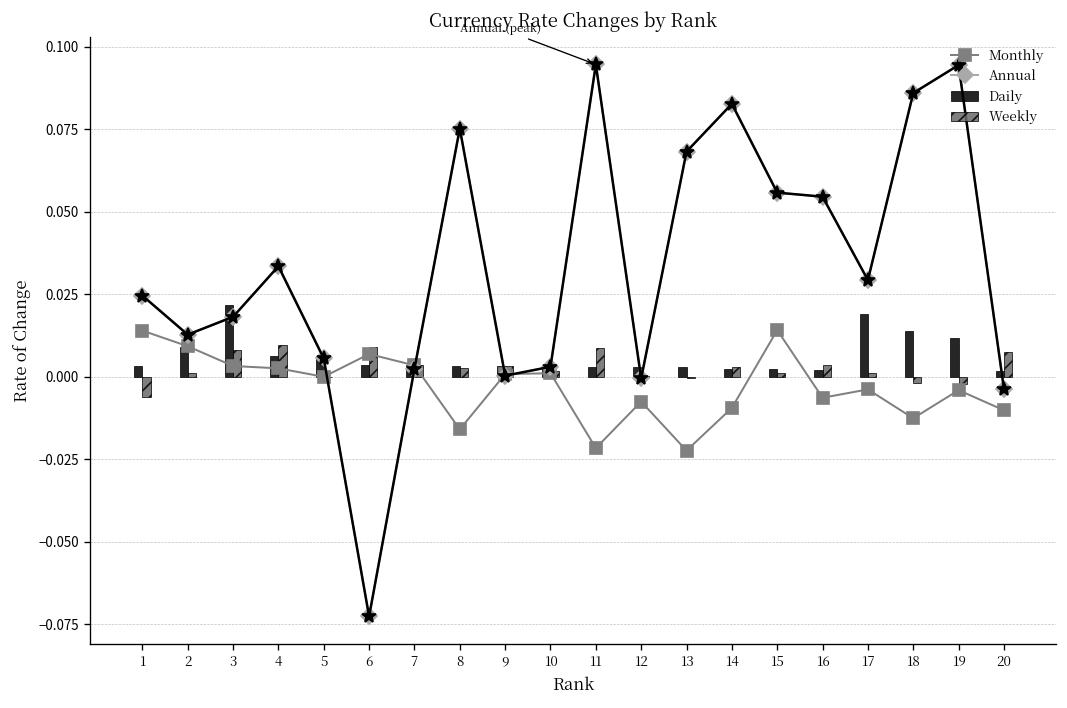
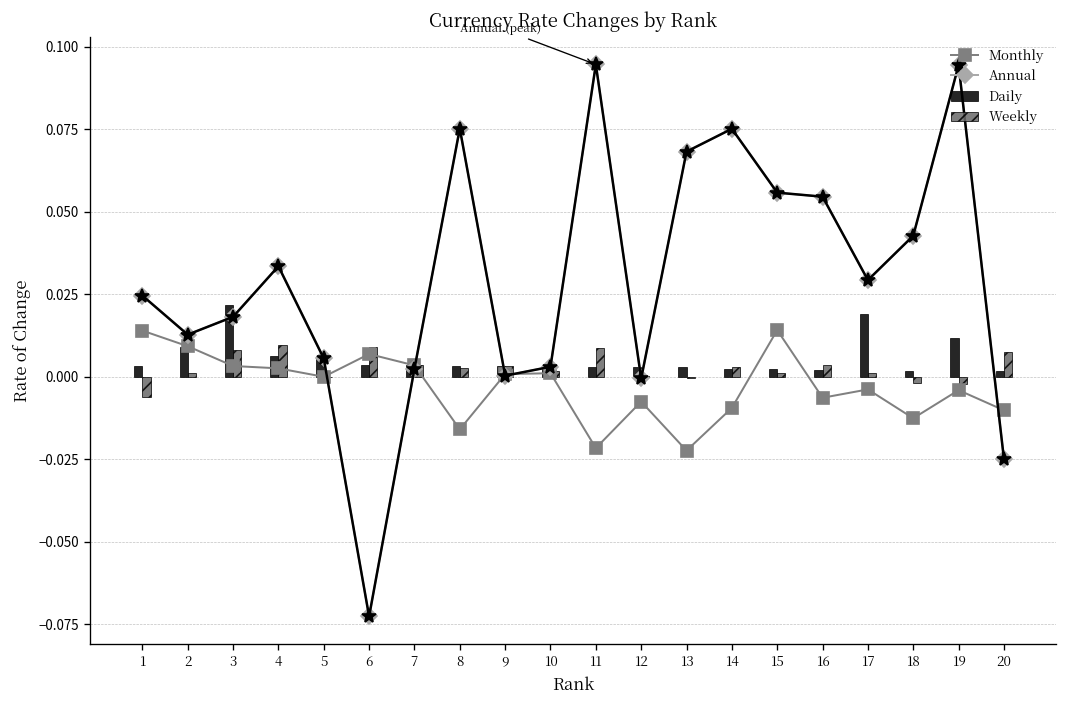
  {
    "Daily": {
      "1": 0.003,
      "2": 0.009,
      "3": 0.022,
      "4": 0.006,
      "5": 0.006,
      "6": 0.004,
      "7": 0.003,
      "8": 0.003,
      "9": 0.003,
      "10": 0.003,
      "11": 0.003,
      "12": 0.003,
      "13": 0.003,
      "14": 0.002,
      "15": 0.002,
      "16": 0.002,
      "17": 0.019,
-     "18": 0.014,
+     "18": 0.002,
      "19": 0.012,
      "20": 0.002
    },
    "Annual": {
      "1": 0.025,
      "2": 0.013,
      "3": 0.018,
      "4": 0.034,
      "5": 0.006,
      "6": -0.073,
      "7": 0.002,
      "8": 0.075,
      "10": 0.003,
      "11": 0.095,
      "12": -0.001,
      "13": 0.068,
-     "14": 0.083,
+     "14": 0.075,
      "15": 0.056,
      "16": 0.055,
      "17": 0.029,
-     "18": 0.086,
+     "18": 0.043,
      "19": 0.095,
-     "20": -0.004
+     "20": -0.025
    }
  }
